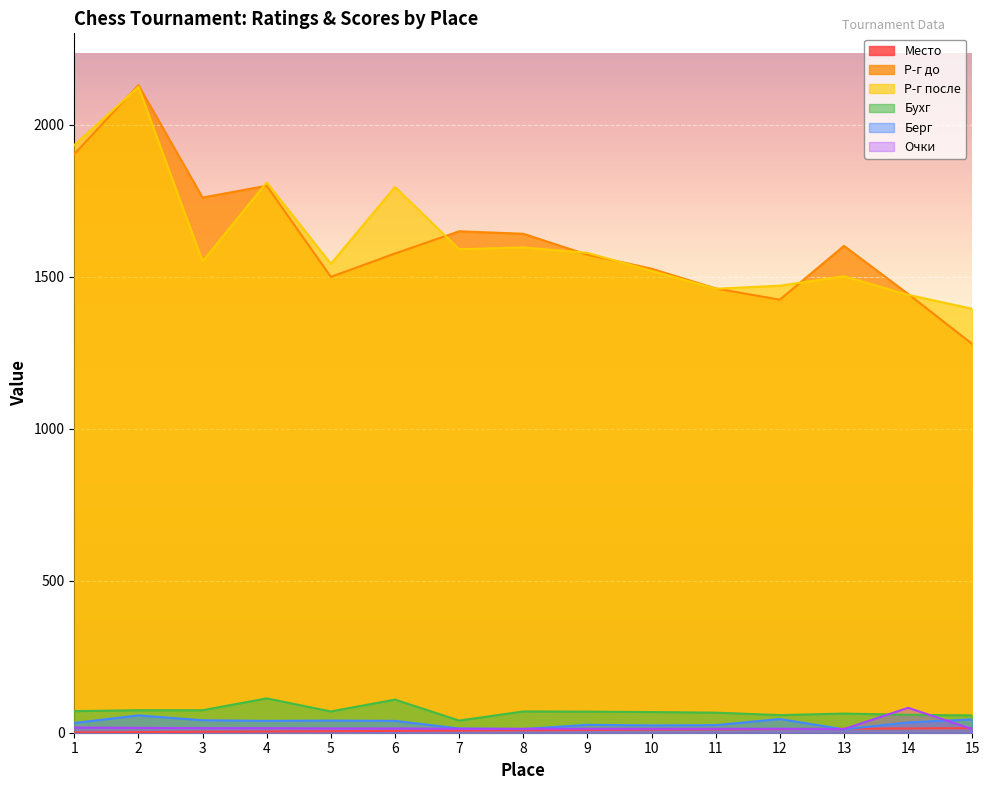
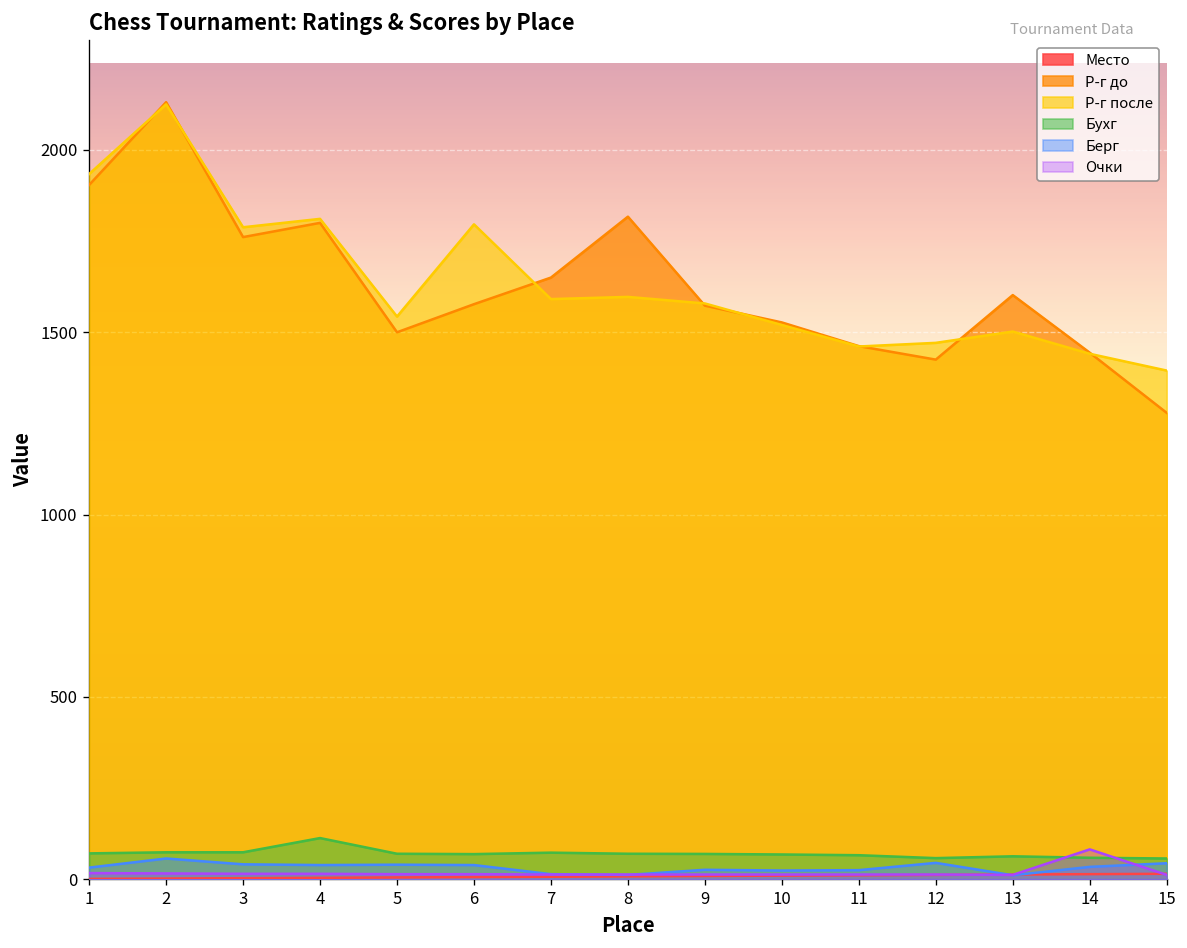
  {
    "Место": {
      "1": 0,
      "2": 0,
      "3": 0,
      "4": 0,
      "5": 10,
      "14": 10
    },
    "Р-г до": {
      "1": 1900,
      "3": 1760,
      "4": 1800,
      "5": 1500,
      "6": 1580,
      "7": 1650,
-     "8": 1640,
+     "8": 1820,
      "12": 1430,
      "13": 1600,
      "15": 1280
    },
    "Р-г после": {
      "1": 1930,
-     "3": 1550,
+     "3": 1790,
      "4": 1810,
      "5": 1540,
      "6": 1800,
      "7": 1590,
      "8": 1600,
      "12": 1470,
      "13": 1500,
      "15": 1400
    },
    "Бухг": {
      "1": 70,
      "2": 70,
      "3": 70,
      "4": 110,
      "5": 70,
-     "6": 110,
-     "7": 40,
+     "6": 70,
+     "7": 70,
      "8": 70,
      "9": 70,
      "10": 70,
      "11": 70,
      "12": 60,
      "13": 60,
      "14": 60,
      "15": 60
    },
    "Берг": {
      "1": 30,
      "2": 60,
      "3": 40,
      "4": 40,
      "5": 40,
      "6": 40,
      "9": 30,
      "10": 20,
      "11": 30,
      "12": 50,
      "14": 30,
      "15": 40
    },
    "Очки": {
      "1": 20,
      "2": 20,
      "3": 20,
      "4": 20,
      "5": 10,
      "14": 80
    }
  }
